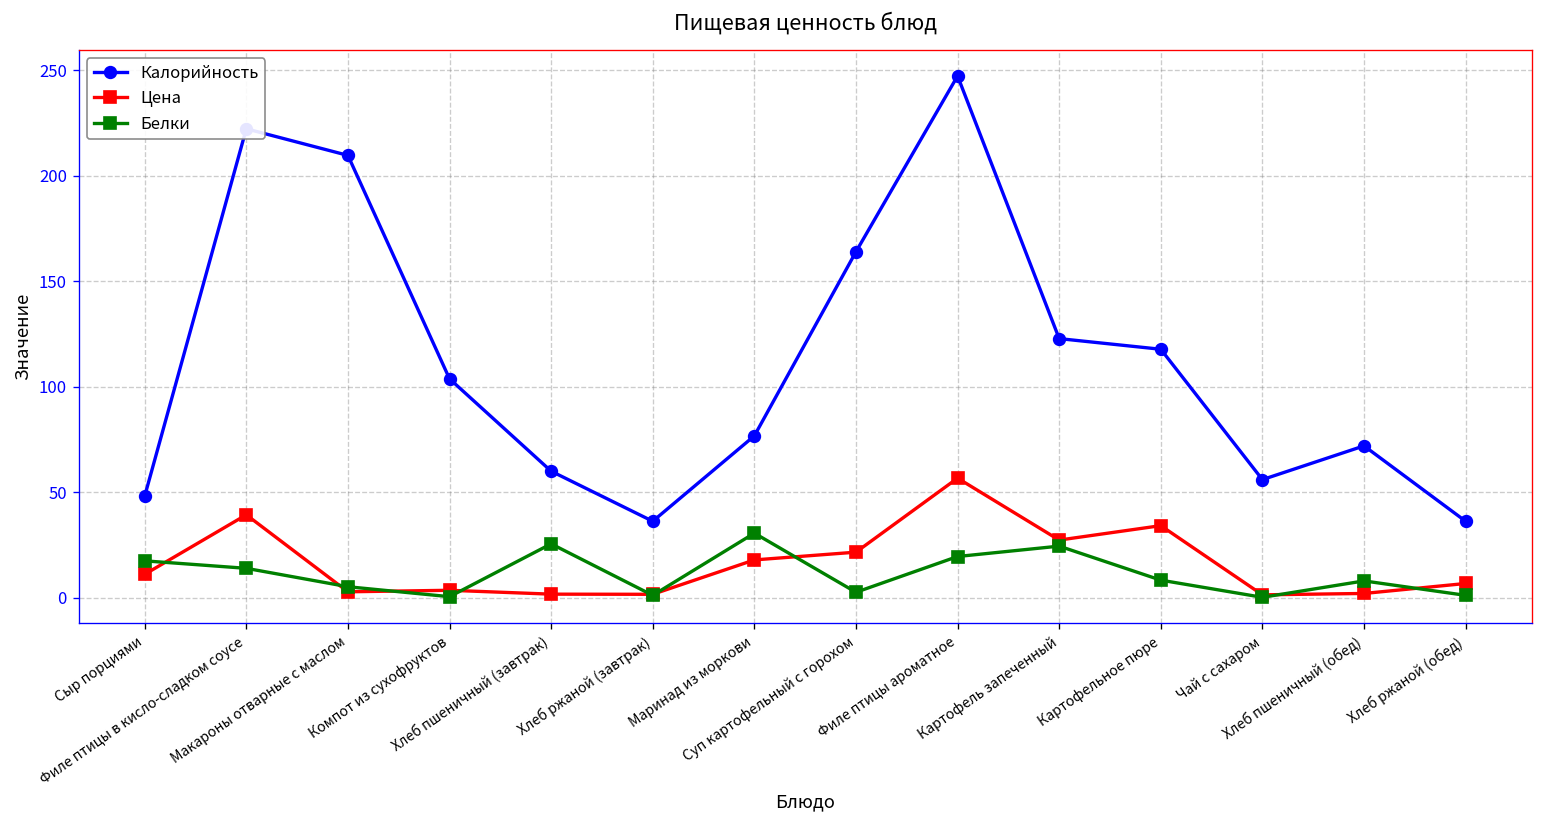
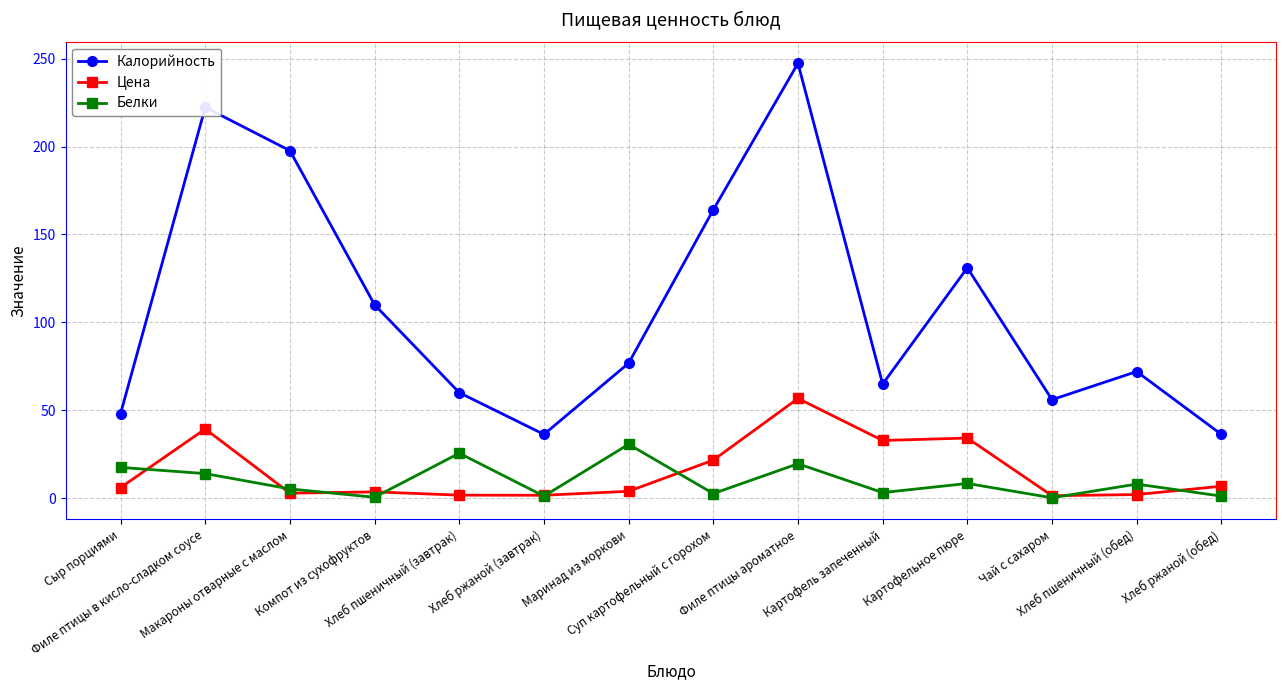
  {
    "Калорийность": {
      "Сыр порциями": 48,
-     "Макароны отварные с маслом": 210,
-     "Компот из сухофруктов": 104,
+     "Макароны отварные с маслом": 198,
+     "Компот из сухофруктов": 110,
      "Хлеб пшеничный (завтрак)": 60,
      "Хлеб ржаной (завтрак)": 36,
      "Маринад из моркови": 77,
      "Суп картофельный с горохом": 164,
      "Филе птицы ароматное": 247,
-     "Картофель запеченный": 123,
-     "Картофельное пюре": 118,
+     "Картофель запеченный": 65,
+     "Картофельное пюре": 131,
      "Чай с сахаром": 56,
      "Хлеб пшеничный (обед)": 72,
      "Хлеб ржаной (обед)": 36
    },
    "Цена": {
-     "Сыр порциями": 11,
+     "Сыр порциями": 6,
      "Филе птицы в кисло-сладком соусе": 39,
      "Макароны отварные с маслом": 3,
      "Компот из сухофруктов": 4,
      "Хлеб пшеничный (завтрак)": 2,
-     "Маринад из моркови": 18,
+     "Маринад из моркови": 4,
      "Суп картофельный с горохом": 22,
      "Филе птицы ароматное": 57,
-     "Картофель запеченный": 27,
+     "Картофель запеченный": 33,
      "Картофельное пюре": 34,
      "Хлеб пшеничный (обед)": 2,
      "Хлеб ржаной (обед)": 7
    },
    "Белки": {
      "Сыр порциями": 17,
      "Филе птицы в кисло-сладком соусе": 14,
      "Макароны отварные с маслом": 5,
      "Компот из сухофруктов": 1,
      "Хлеб пшеничный (завтрак)": 26,
      "Маринад из моркови": 31,
      "Суп картофельный с горохом": 3,
      "Филе птицы ароматное": 20,
-     "Картофель запеченный": 24,
+     "Картофель запеченный": 3,
      "Картофельное пюре": 8,
      "Хлеб пшеничный (обед)": 8,
      "Хлеб ржаной (обед)": 1
    }
  }
